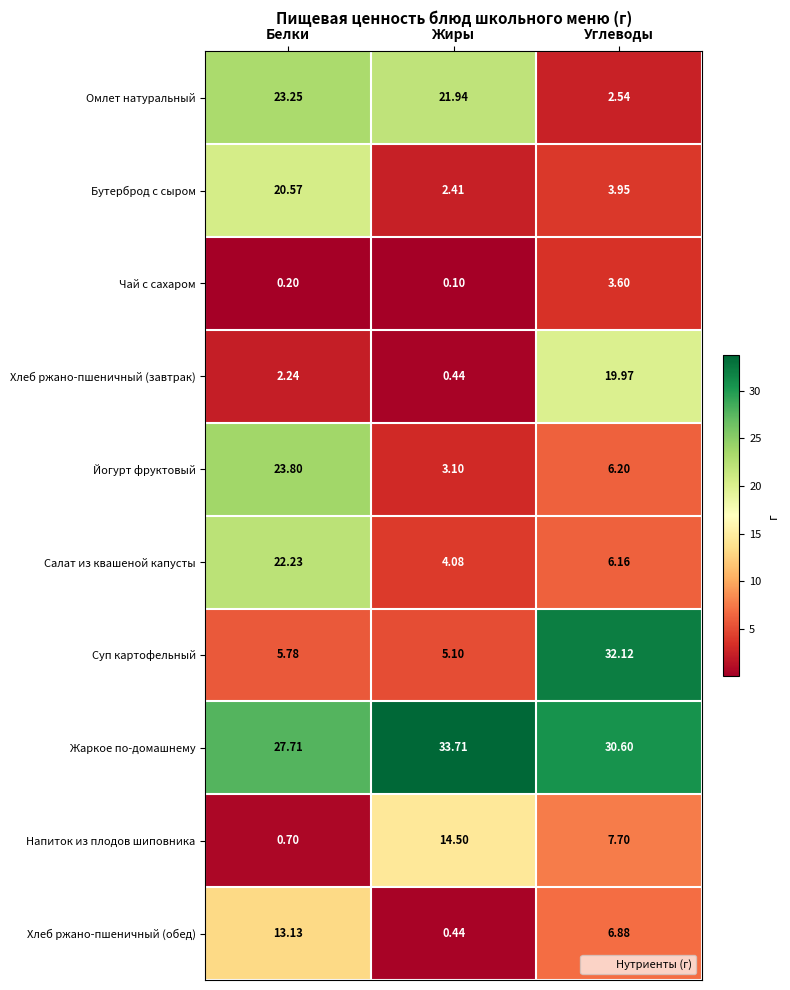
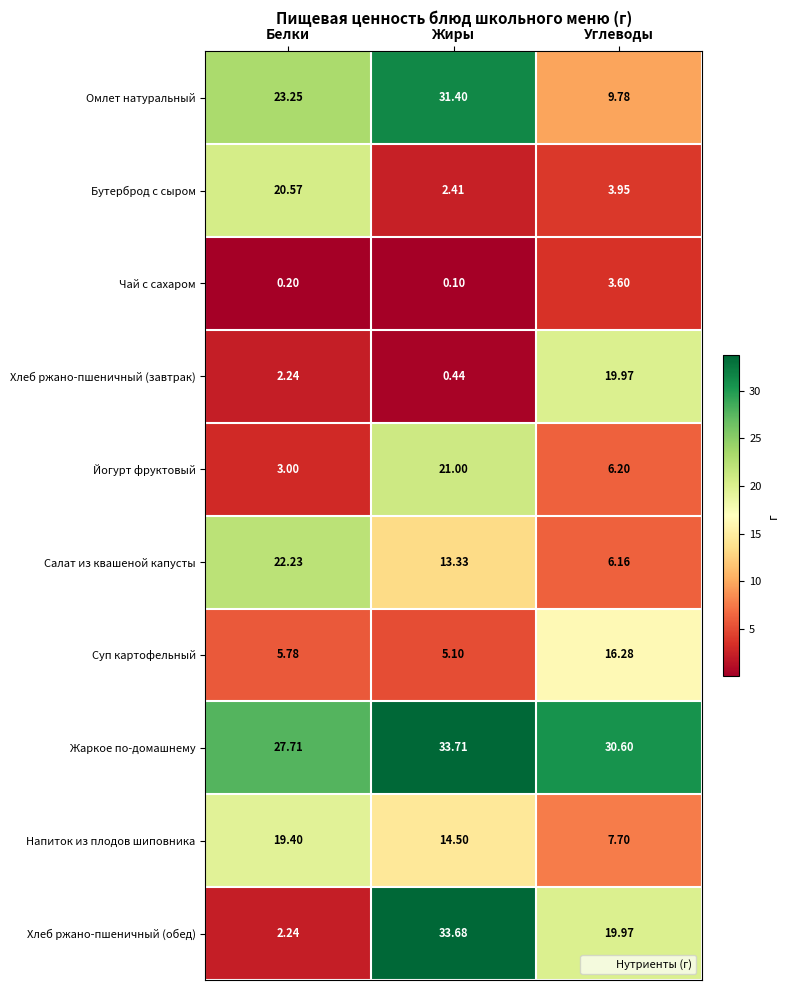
  {
    "Омлет натуральный": {
      "Белки": 23.25,
-     "Жиры": 21.94,
-     "Углеводы": 2.54
+     "Жиры": 31.40,
+     "Углеводы": 9.78
    },
    "Бутерброд с сыром": {
      "Белки": 20.57,
      "Жиры": 2.41,
      "Углеводы": 3.95
    },
    "Чай с сахаром": {
      "Белки": 0.20,
      "Жиры": 0.10,
      "Углеводы": 3.60
    },
    "Хлеб ржано-пшеничный (завтрак)": {
      "Белки": 2.24,
      "Жиры": 0.44,
      "Углеводы": 19.97
    },
    "Йогурт фруктовый": {
-     "Белки": 23.80,
-     "Жиры": 3.10,
+     "Белки": 3.00,
+     "Жиры": 21.00,
      "Углеводы": 6.20
    },
    "Салат из квашеной капусты": {
      "Белки": 22.23,
-     "Жиры": 4.08,
+     "Жиры": 13.33,
      "Углеводы": 6.16
    },
    "Суп картофельный": {
      "Белки": 5.78,
      "Жиры": 5.10,
-     "Углеводы": 32.12
+     "Углеводы": 16.28
    },
    "Жаркое по-домашнему": {
      "Белки": 27.71,
      "Жиры": 33.71,
      "Углеводы": 30.60
    },
    "Напиток из плодов шиповника": {
-     "Белки": 0.70,
+     "Белки": 19.40,
      "Жиры": 14.50,
      "Углеводы": 7.70
    },
    "Хлеб ржано-пшеничный (обед)": {
-     "Белки": 13.13,
-     "Жиры": 0.44,
-     "Углеводы": 6.88
+     "Белки": 2.24,
+     "Жиры": 33.68,
+     "Углеводы": 19.97
    }
  }
